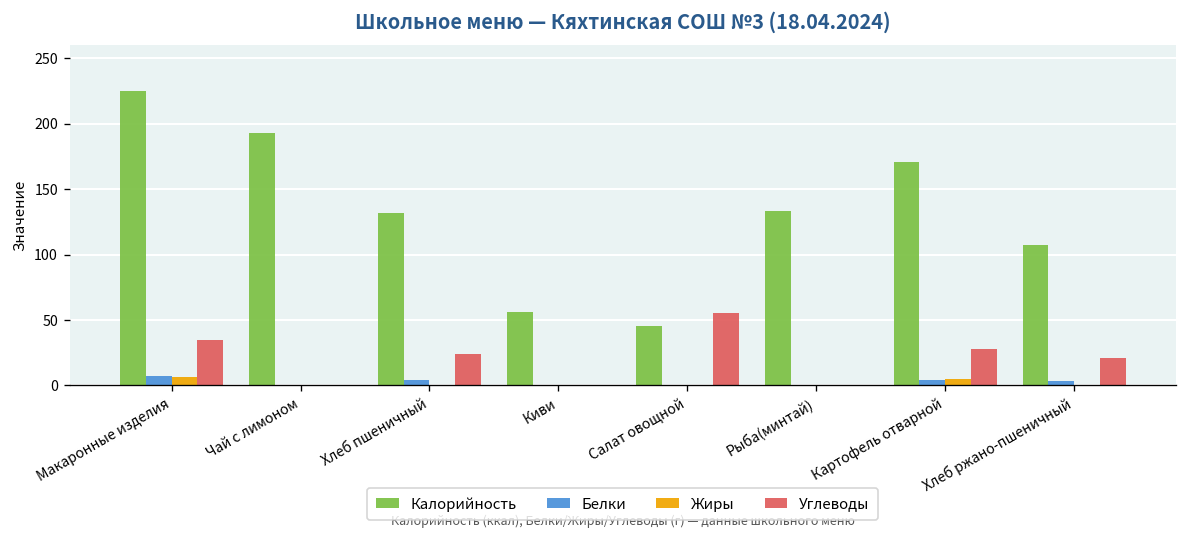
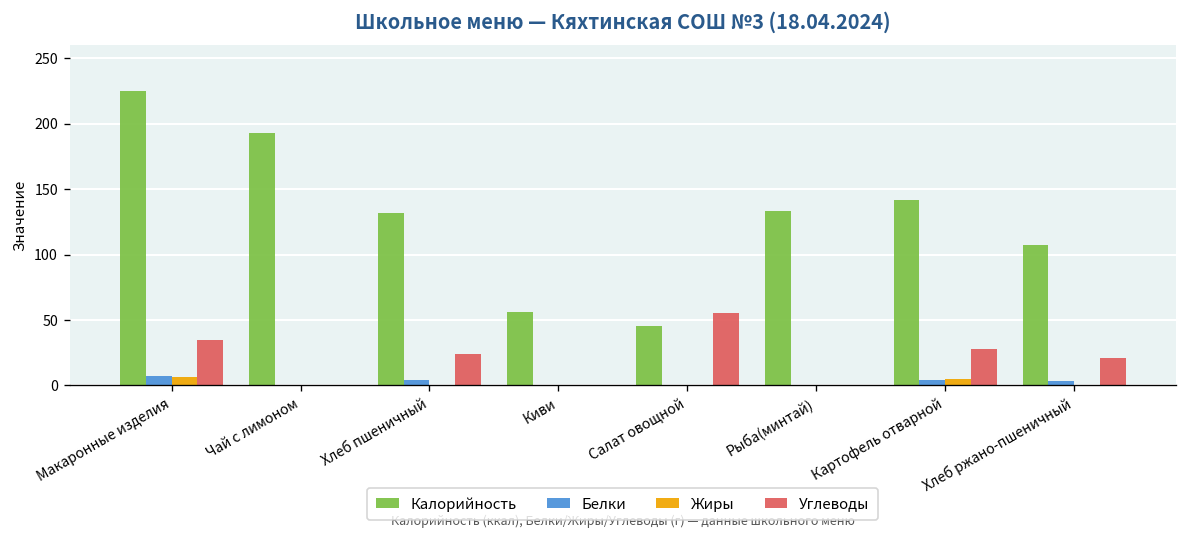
  {
    "Калорийность": {
      "Макаронные изделия": 225,
      "Чай с лимоном": 193,
      "Хлеб пшеничный": 132,
      "Киви": 56,
      "Салат овощной": 45,
      "Рыба(минтай)": 133,
-     "Картофель отварной": 171,
+     "Картофель отварной": 142,
      "Хлеб ржано-пшеничный": 107
    },
    "Белки": {
      "Макаронные изделия": 7,
      "Хлеб пшеничный": 4,
      "Киви": 0,
      "Салат овощной": 0,
      "Рыба(минтай)": 0,
      "Картофель отварной": 4,
      "Хлеб ржано-пшеничный": 4
    },
    "Жиры": {
      "Макаронные изделия": 6,
      "Чай с лимоном": 0,
      "Киви": 0,
      "Салат овощной": 0,
      "Рыба(минтай)": 0,
      "Картофель отварной": 5
    },
    "Углеводы": {
      "Макаронные изделия": 35,
      "Чай с лимоном": 0,
      "Хлеб пшеничный": 24,
      "Киви": 0,
      "Салат овощной": 55,
      "Рыба(минтай)": 0,
      "Картофель отварной": 28,
      "Хлеб ржано-пшеничный": 21
    }
  }
